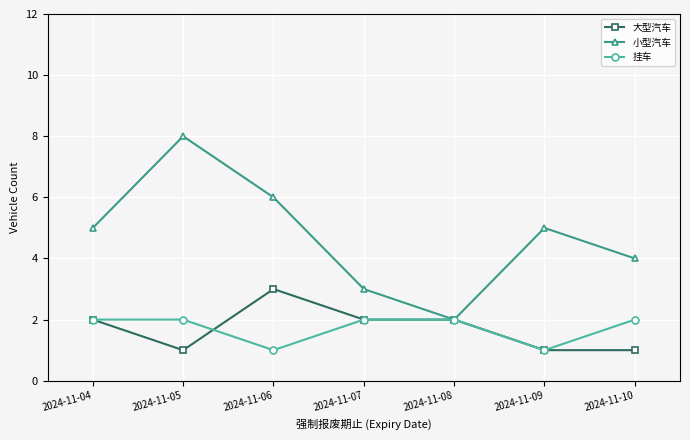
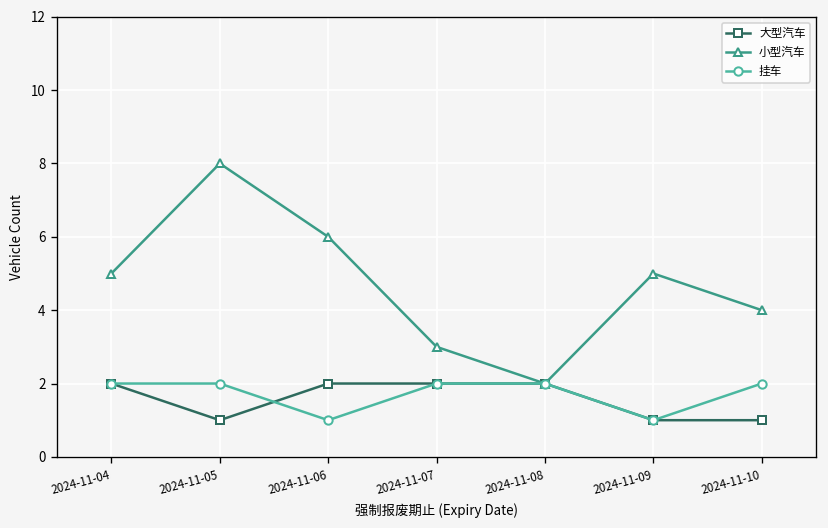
  {
    "大型汽车": {
      "2024-11-05": 1,
-     "2024-11-06": 3,
+     "2024-11-06": 2,
      "2024-11-10": 1
    }
  }
